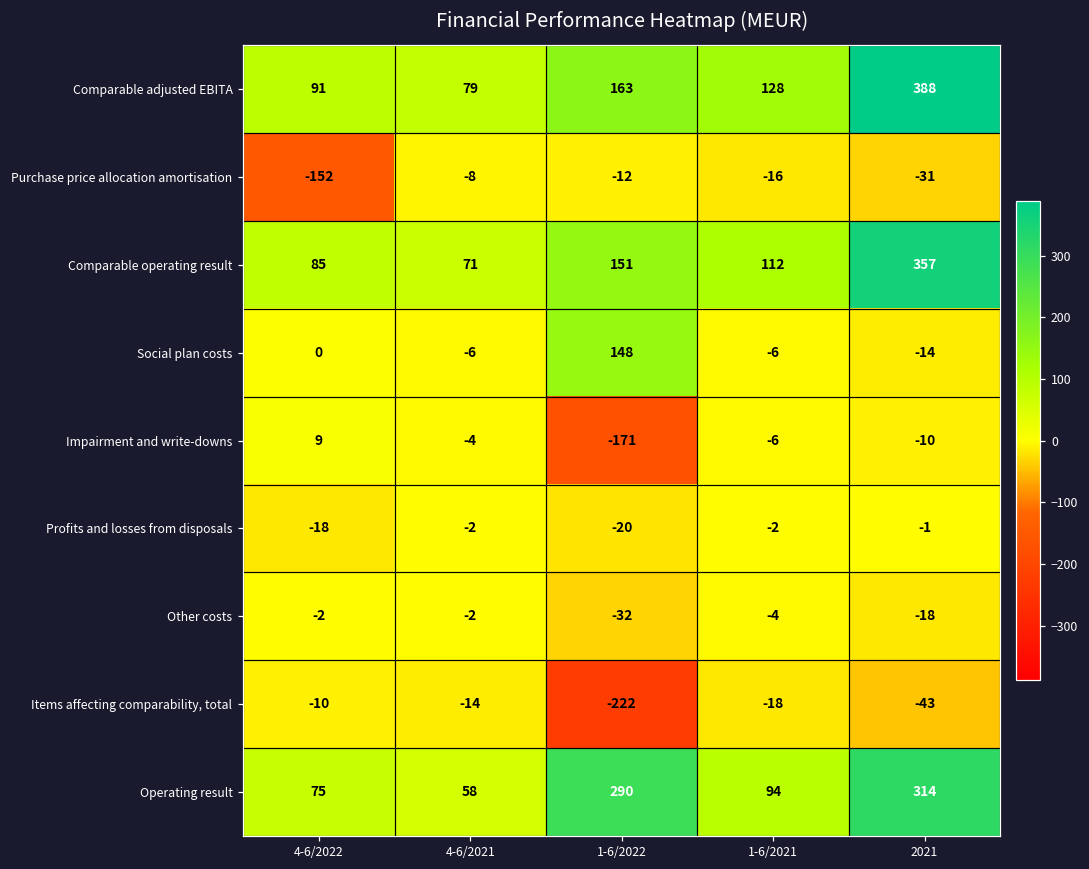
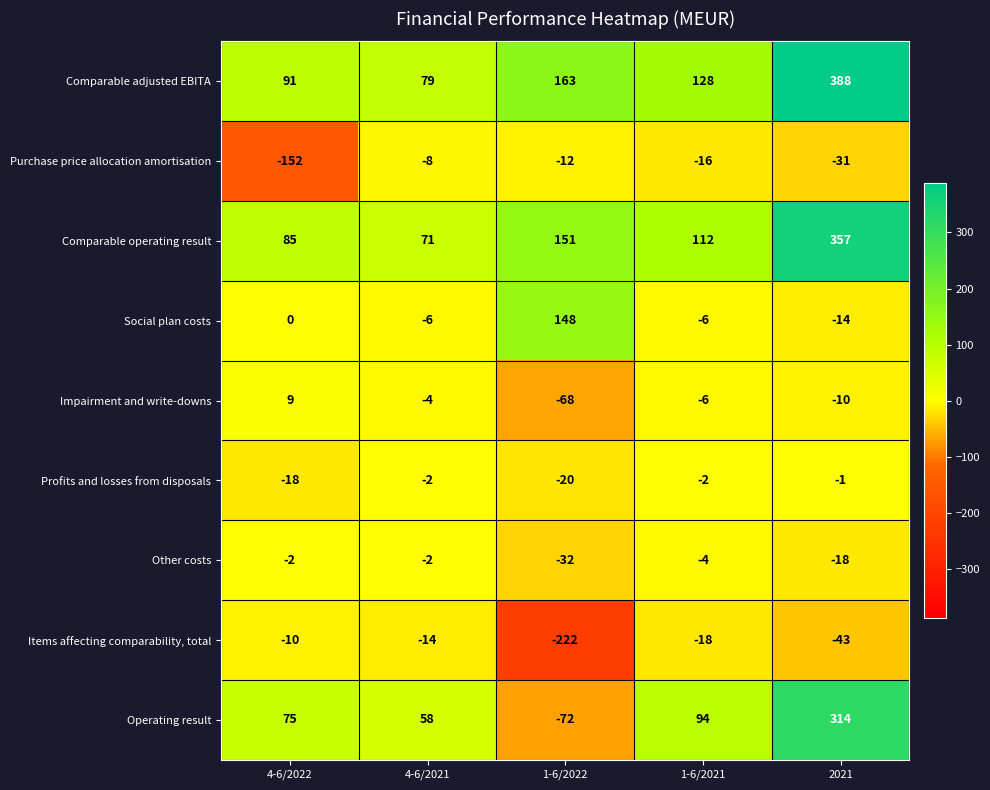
  {
    "Comparable adjusted EBITA": {
      "4-6/2022": 91,
      "4-6/2021": 79,
      "1-6/2022": 163,
      "1-6/2021": 128,
      "2021": 388
    },
    "Purchase price allocation amortisation": {
      "4-6/2022": -152,
      "4-6/2021": -8,
      "1-6/2022": -12,
      "1-6/2021": -16,
      "2021": -31
    },
    "Comparable operating result": {
      "4-6/2022": 85,
      "4-6/2021": 71,
      "1-6/2022": 151,
      "1-6/2021": 112,
      "2021": 357
    },
    "Social plan costs": {
      "4-6/2022": 0,
      "4-6/2021": -6,
      "1-6/2022": 148,
      "1-6/2021": -6,
      "2021": -14
    },
    "Impairment and write-downs": {
      "4-6/2022": 9,
      "4-6/2021": -4,
-     "1-6/2022": -171,
+     "1-6/2022": -68,
      "1-6/2021": -6,
      "2021": -10
    },
    "Profits and losses from disposals": {
      "4-6/2022": -18,
      "4-6/2021": -2,
      "1-6/2022": -20,
      "1-6/2021": -2,
      "2021": -1
    },
    "Other costs": {
      "4-6/2022": -2,
      "4-6/2021": -2,
      "1-6/2022": -32,
      "1-6/2021": -4,
      "2021": -18
    },
    "Items affecting comparability, total": {
      "4-6/2022": -10,
      "4-6/2021": -14,
      "1-6/2022": -222,
      "1-6/2021": -18,
      "2021": -43
    },
    "Operating result": {
      "4-6/2022": 75,
      "4-6/2021": 58,
-     "1-6/2022": 290,
+     "1-6/2022": -72,
      "1-6/2021": 94,
      "2021": 314
    }
  }
